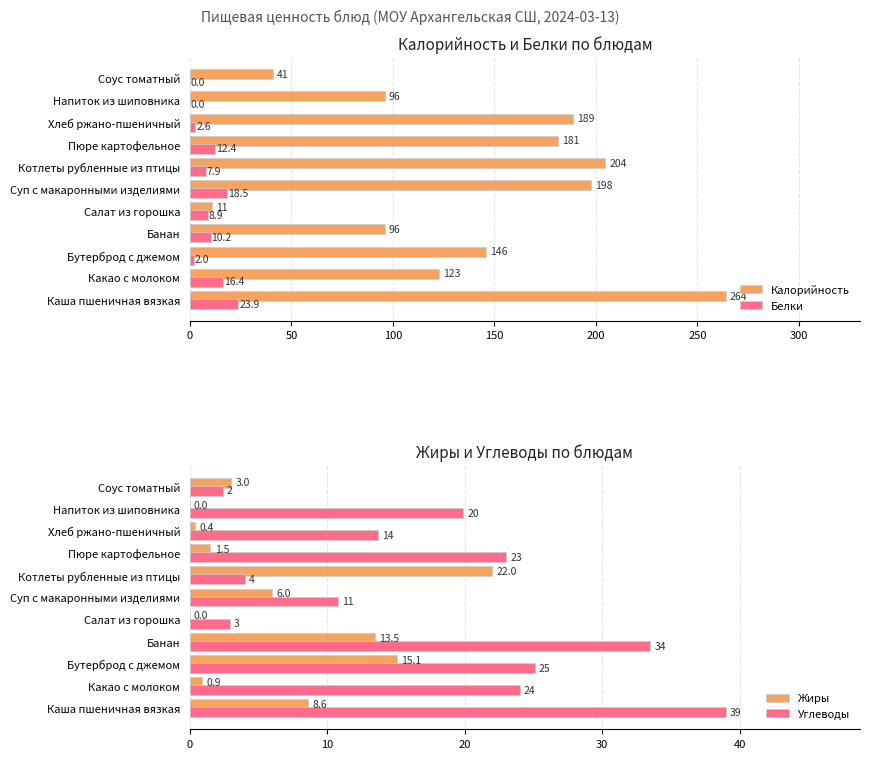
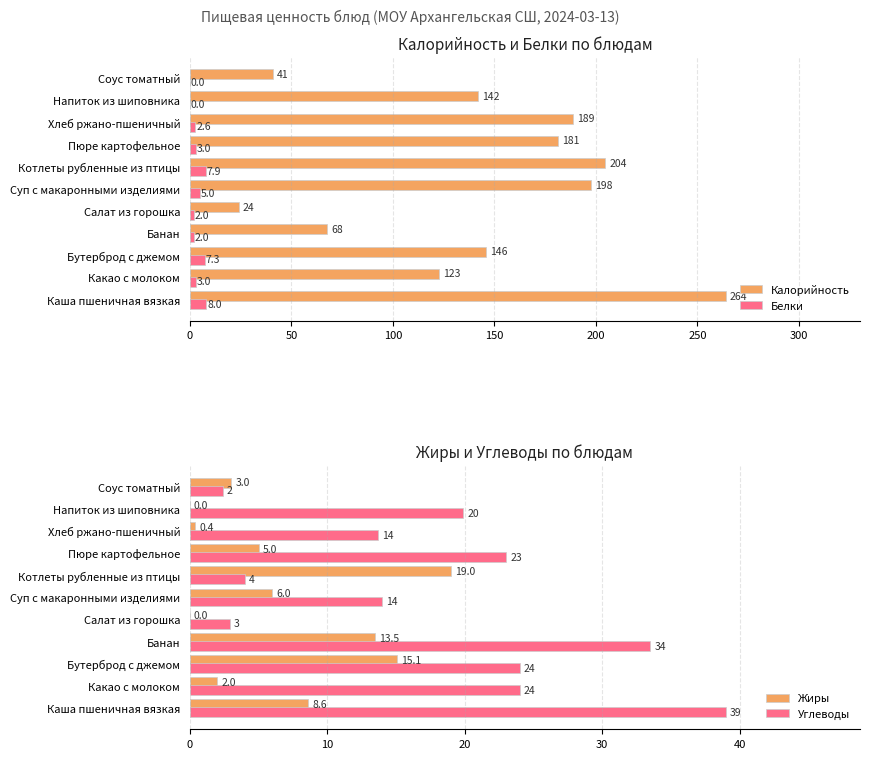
  {
    "Калорийность и Белки по блюдам": {
      "Калорийность": {
        "Соус томатный": 41,
-       "Напиток из шиповника": 96,
+       "Напиток из шиповника": 142,
        "Хлеб ржано-пшеничный": 189,
        "Пюре картофельное": 181,
        "Котлеты рубленные из птицы": 204,
        "Суп с макаронными изделиями": 198,
-       "Салат из горошка": 11,
-       "Банан": 96,
+       "Салат из горошка": 24,
+       "Банан": 68,
        "Бутерброд с джемом": 146,
        "Какао с молоком": 123,
        "Каша пшеничная вязкая": 264
      },
      "Белки": {
        "Соус томатный": 0.0,
        "Напиток из шиповника": 0.0,
        "Хлеб ржано-пшеничный": 2.6,
-       "Пюре картофельное": 12.4,
+       "Пюре картофельное": 3.0,
        "Котлеты рубленные из птицы": 7.9,
-       "Суп с макаронными изделиями": 18.5,
-       "Салат из горошка": 8.9,
-       "Банан": 10.2,
-       "Бутерброд с джемом": 2.0,
-       "Какао с молоком": 16.4,
-       "Каша пшеничная вязкая": 23.9
+       "Суп с макаронными изделиями": 5.0,
+       "Салат из горошка": 2.0,
+       "Банан": 2.0,
+       "Бутерброд с джемом": 7.3,
+       "Какао с молоком": 3.0,
+       "Каша пшеничная вязкая": 8.0
      }
    },
    "Жиры и Углеводы по блюдам": {
      "Жиры": {
        "Соус томатный": 3.0,
        "Напиток из шиповника": 0.0,
        "Хлеб ржано-пшеничный": 0.4,
-       "Пюре картофельное": 1.5,
-       "Котлеты рубленные из птицы": 22.0,
+       "Пюре картофельное": 5.0,
+       "Котлеты рубленные из птицы": 19.0,
        "Суп с макаронными изделиями": 6.0,
        "Салат из горошка": 0.0,
        "Банан": 13.5,
        "Бутерброд с джемом": 15.1,
-       "Какао с молоком": 0.9,
+       "Какао с молоком": 2.0,
        "Каша пшеничная вязкая": 8.6
      },
      "Углеводы": {
        "Соус томатный": 2,
        "Напиток из шиповника": 20,
        "Хлеб ржано-пшеничный": 14,
        "Пюре картофельное": 23,
        "Котлеты рубленные из птицы": 4,
-       "Суп с макаронными изделиями": 11,
+       "Суп с макаронными изделиями": 14,
        "Салат из горошка": 3,
        "Банан": 34,
-       "Бутерброд с джемом": 25,
+       "Бутерброд с джемом": 24,
        "Какао с молоком": 24,
        "Каша пшеничная вязкая": 39
      }
    }
  }
